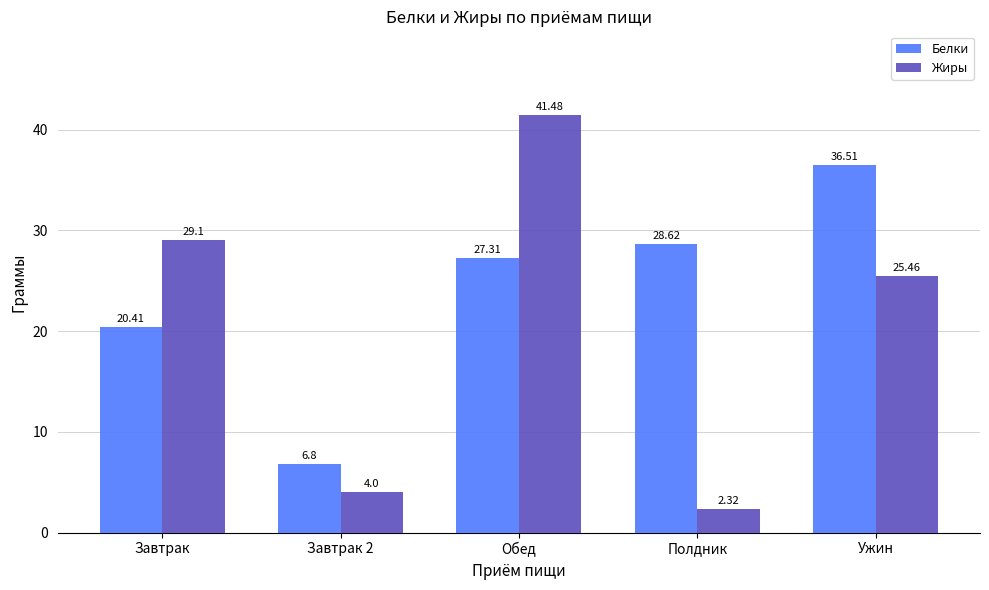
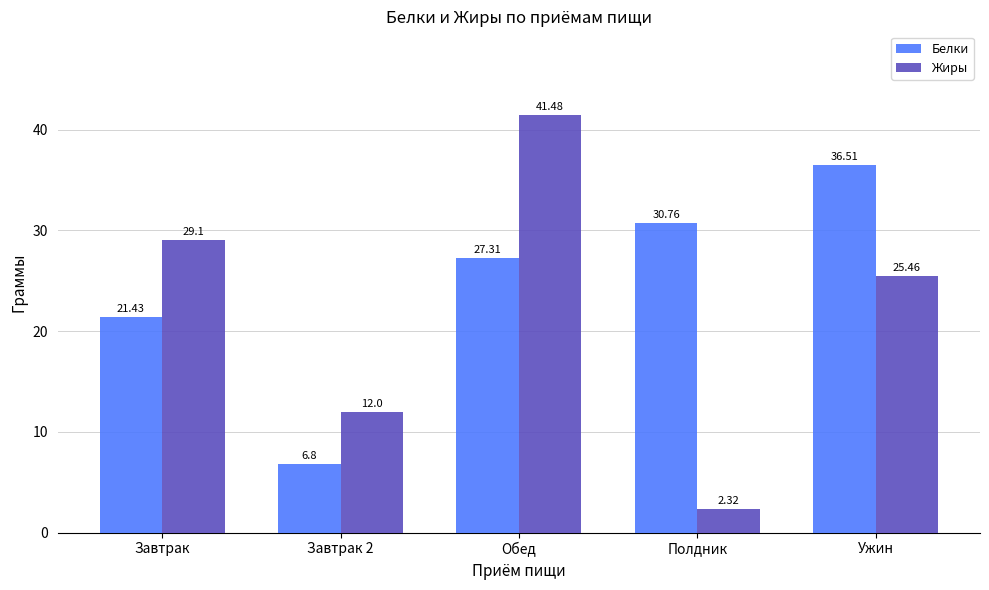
  {
    "Белки": {
-     "Завтрак": 20.41,
+     "Завтрак": 21.43,
      "Завтрак 2": 6.8,
      "Обед": 27.31,
-     "Полдник": 28.62,
+     "Полдник": 30.76,
      "Ужин": 36.51
    },
    "Жиры": {
      "Завтрак": 29.1,
-     "Завтрак 2": 4.0,
+     "Завтрак 2": 12.0,
      "Обед": 41.48,
      "Полдник": 2.32,
      "Ужин": 25.46
    }
  }
